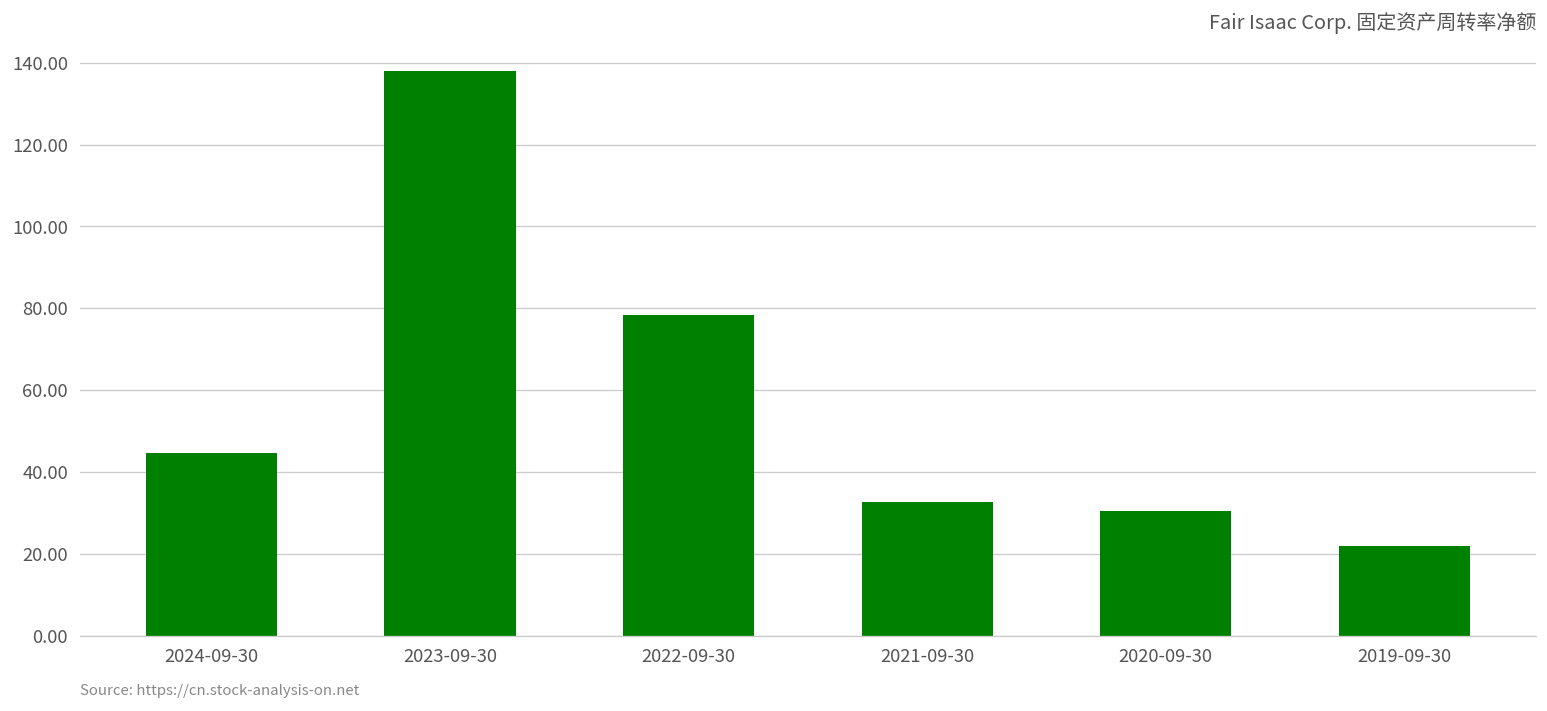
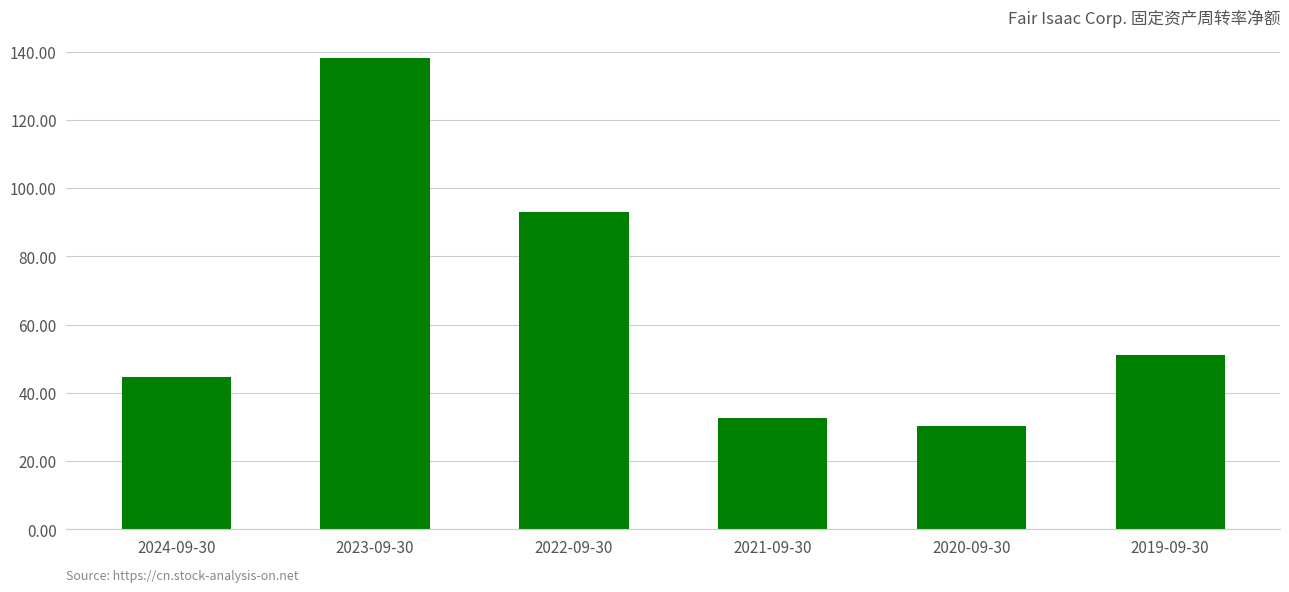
  {
    "2024-09-30": 45,
    "2023-09-30": 138,
-   "2022-09-30": 78,
+   "2022-09-30": 93,
    "2021-09-30": 33,
    "2020-09-30": 30,
-   "2019-09-30": 22
+   "2019-09-30": 51
  }
